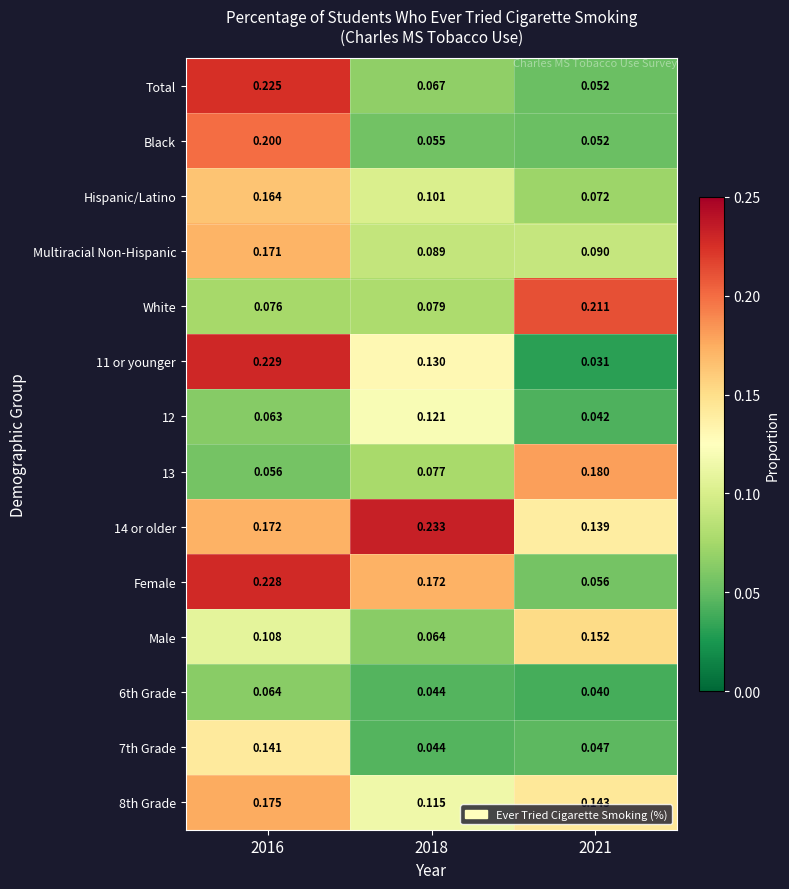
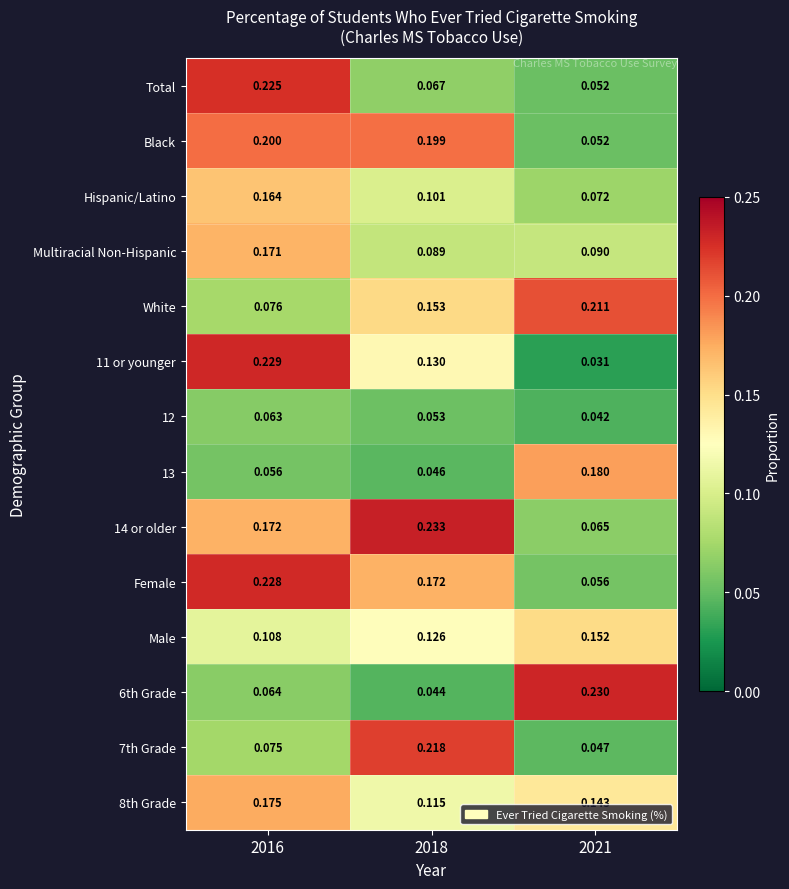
  {
    "Total": {
      "2016": 0.225,
      "2018": 0.067
    },
    "Black": {
      "2016": 0.200,
-     "2018": 0.055,
+     "2018": 0.199,
      "2021": 0.052
    },
    "Hispanic/Latino": {
      "2016": 0.164,
      "2018": 0.101,
      "2021": 0.072
    },
    "Multiracial Non-Hispanic": {
      "2016": 0.171,
      "2018": 0.089,
      "2021": 0.090
    },
    "White": {
      "2016": 0.076,
-     "2018": 0.079,
+     "2018": 0.153,
      "2021": 0.211
    },
    "11 or younger": {
      "2016": 0.229,
      "2018": 0.130,
      "2021": 0.031
    },
    "12": {
      "2016": 0.063,
-     "2018": 0.121,
+     "2018": 0.053,
      "2021": 0.042
    },
    "13": {
      "2016": 0.056,
-     "2018": 0.077,
+     "2018": 0.046,
      "2021": 0.180
    },
    "14 or older": {
      "2016": 0.172,
      "2018": 0.233,
-     "2021": 0.139
+     "2021": 0.065
    },
    "Female": {
      "2016": 0.228,
      "2018": 0.172,
      "2021": 0.056
    },
    "Male": {
      "2016": 0.108,
-     "2018": 0.064,
+     "2018": 0.126,
      "2021": 0.152
    },
    "6th Grade": {
      "2016": 0.064,
      "2018": 0.044,
-     "2021": 0.040
+     "2021": 0.230
    },
    "7th Grade": {
-     "2016": 0.141,
-     "2018": 0.044,
+     "2016": 0.075,
+     "2018": 0.218,
      "2021": 0.047
    },
    "8th Grade": {
      "2016": 0.175,
      "2018": 0.115
    }
  }
